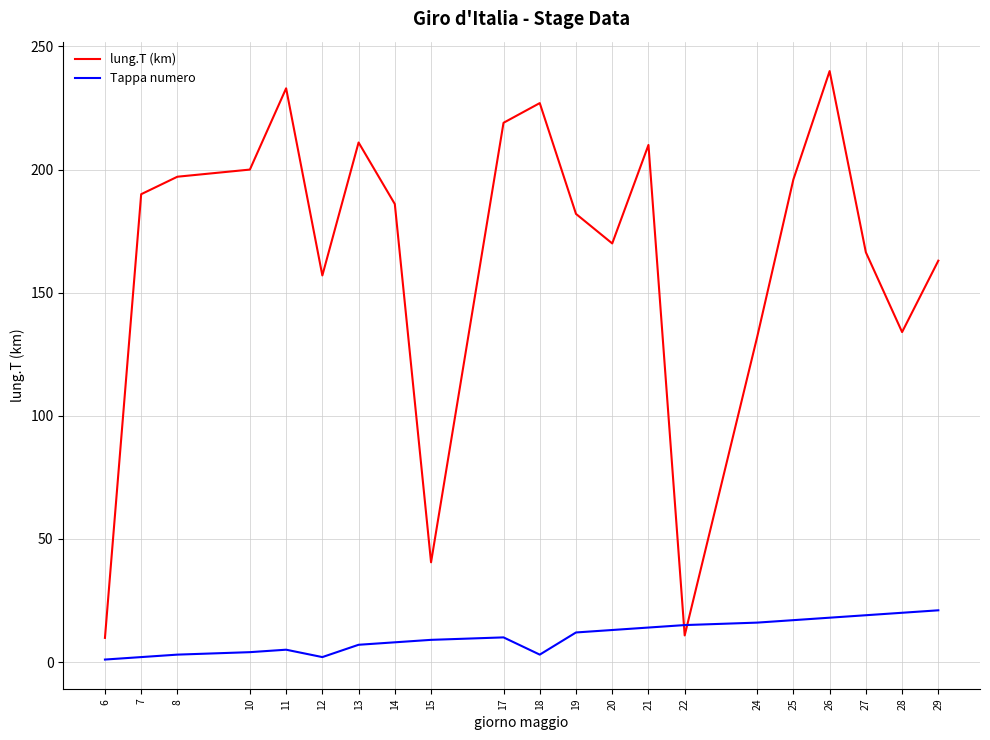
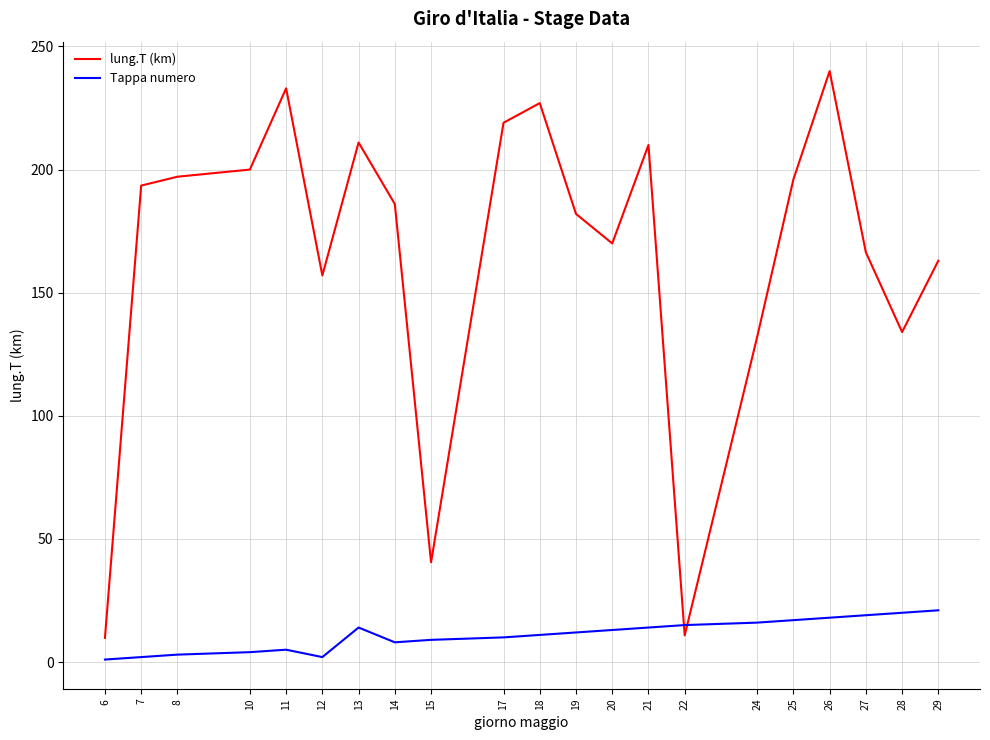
  {
    "lung.T (km)": {
      "6": 10,
-     "7": 190,
+     "7": 194,
      "8": 197,
      "10": 200,
      "11": 233,
      "12": 157,
      "13": 211,
      "14": 186,
      "15": 41,
      "17": 219,
      "18": 227,
      "19": 182,
      "20": 170,
      "21": 210,
      "22": 11,
      "24": 132,
      "25": 196,
      "26": 240,
      "27": 166,
      "28": 134,
      "29": 163
    },
    "Tappa numero": {
      "6": 1,
      "7": 2,
      "8": 3,
      "10": 4,
      "11": 5,
      "12": 2,
-     "13": 7,
+     "13": 14,
      "14": 8,
      "15": 9,
      "17": 10,
-     "18": 3,
+     "18": 11,
      "19": 12,
      "20": 13,
      "21": 14,
      "22": 15,
      "24": 16,
      "25": 17,
      "26": 18,
      "27": 19,
      "28": 20,
      "29": 21
    }
  }
